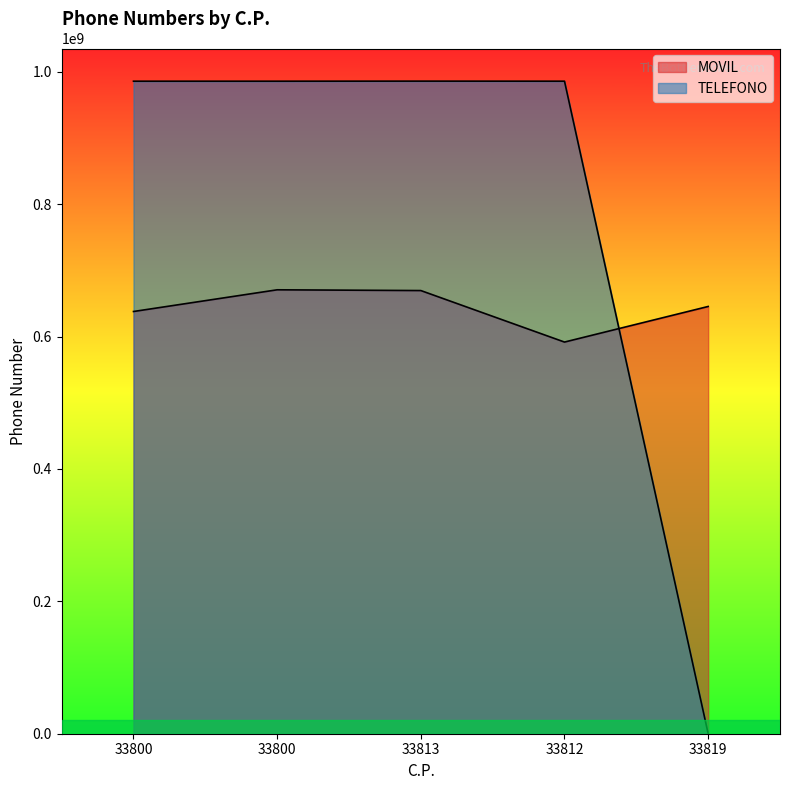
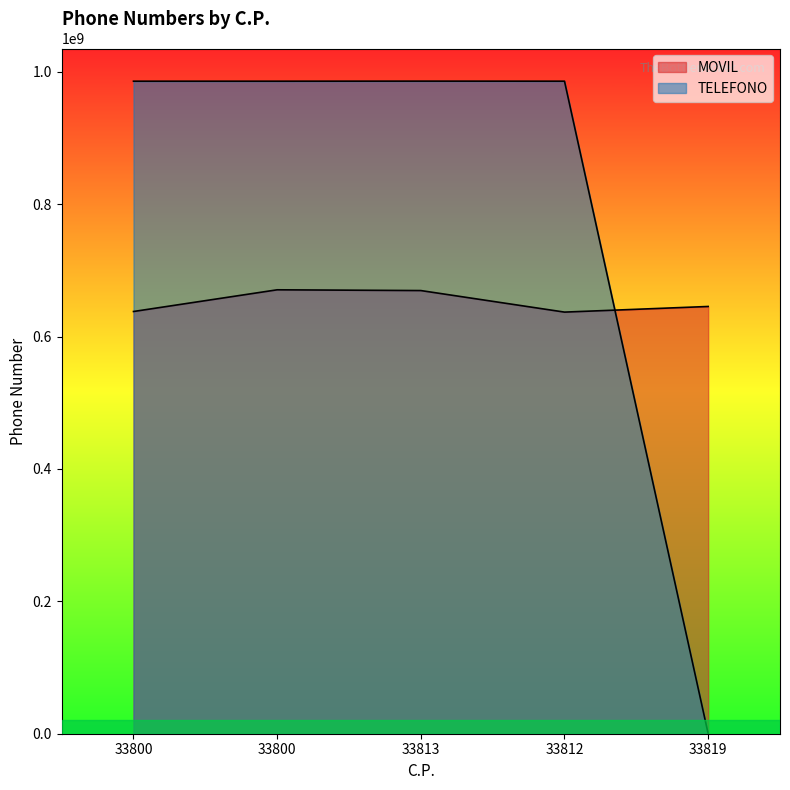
  {
    "MOVIL": {
      "33813": 670000000,
-     "33812": 590000000,
+     "33812": 640000000,
      "33819": 650000000
    },
    "TELEFONO": {
      "33813": 990000000,
      "33812": 990000000
    }
  }
